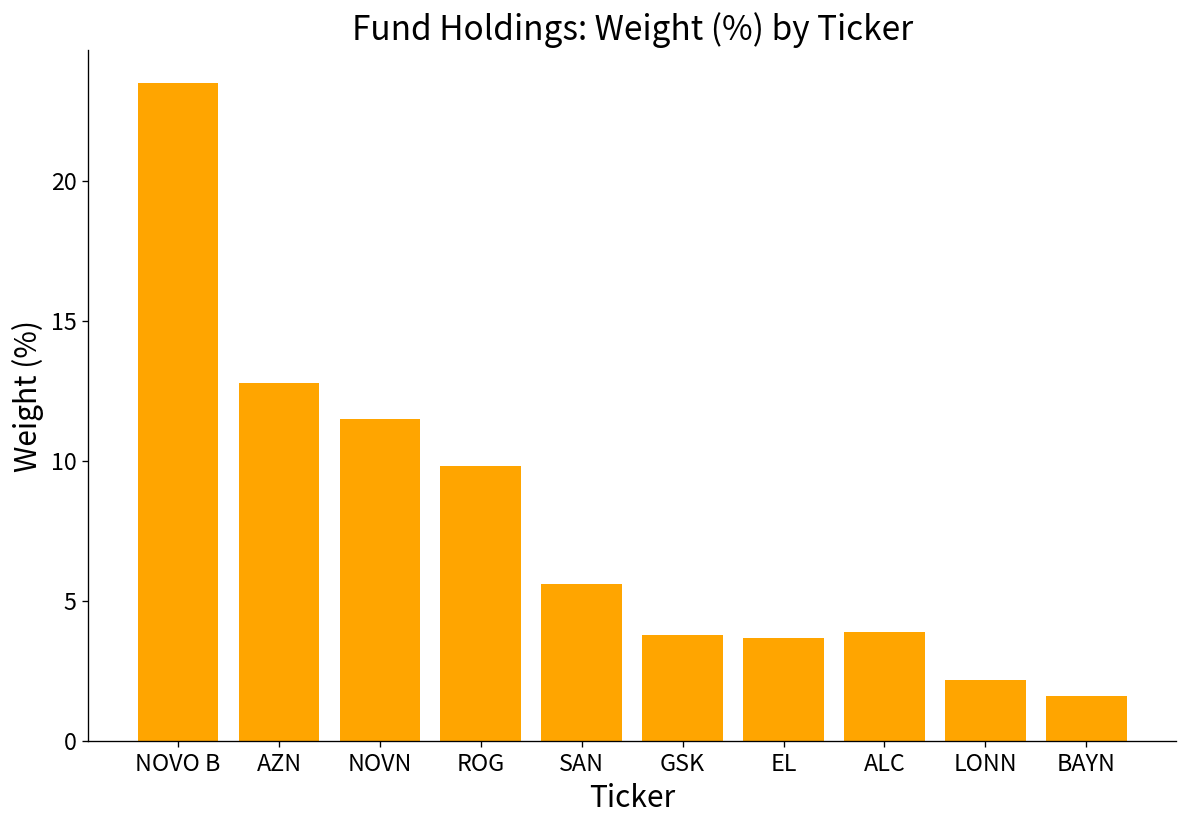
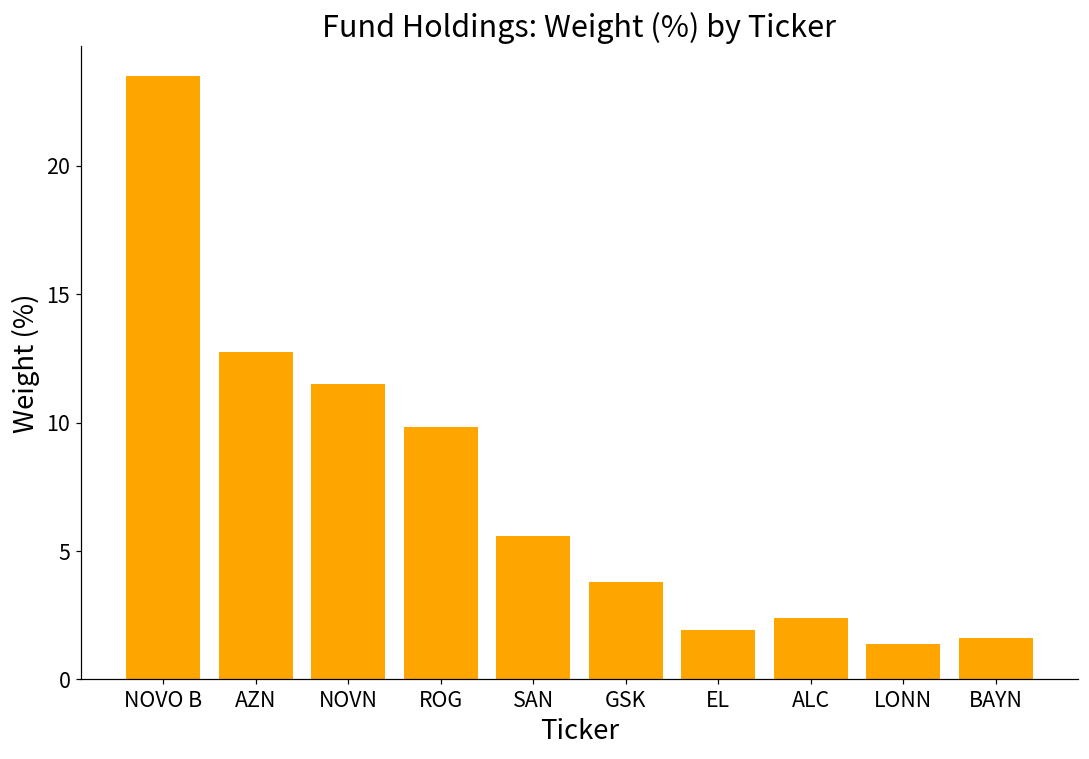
  {
    "NOVO B": 23.5,
    "AZN": 12.8,
    "NOVN": 11.5,
    "ROG": 9.8,
    "SAN": 5.6,
    "GSK": 3.8,
-   "EL": 3.7,
-   "ALC": 3.9,
-   "LONN": 2.2,
+   "EL": 1.9,
+   "ALC": 2.4,
+   "LONN": 1.4,
    "BAYN": 1.6
  }
